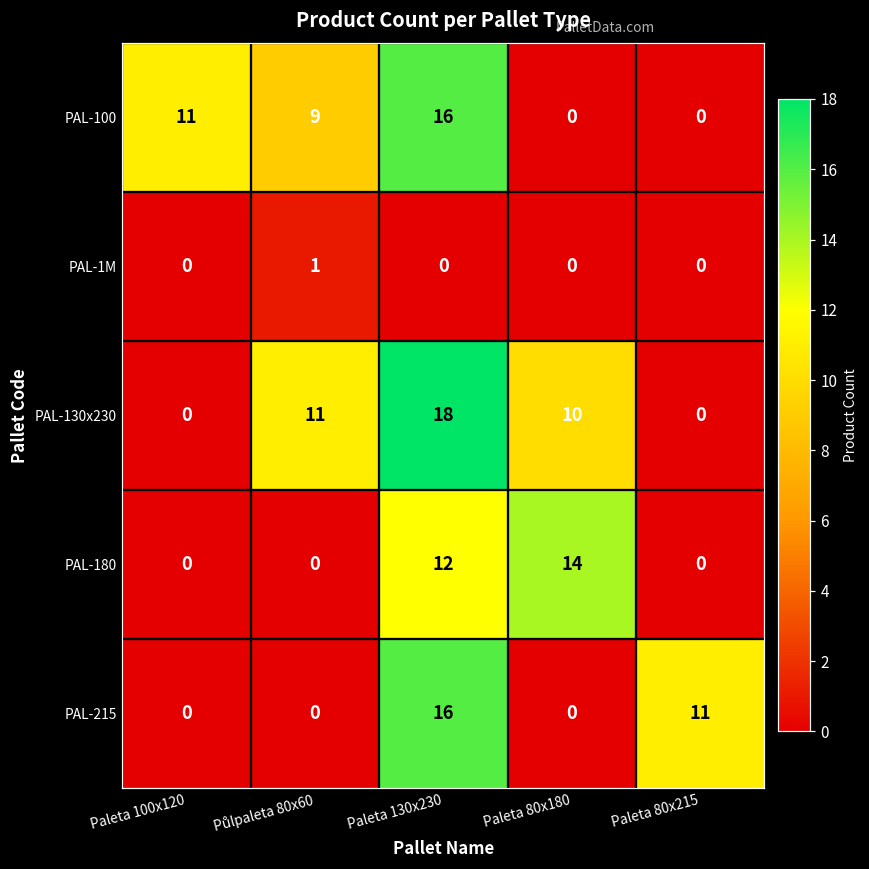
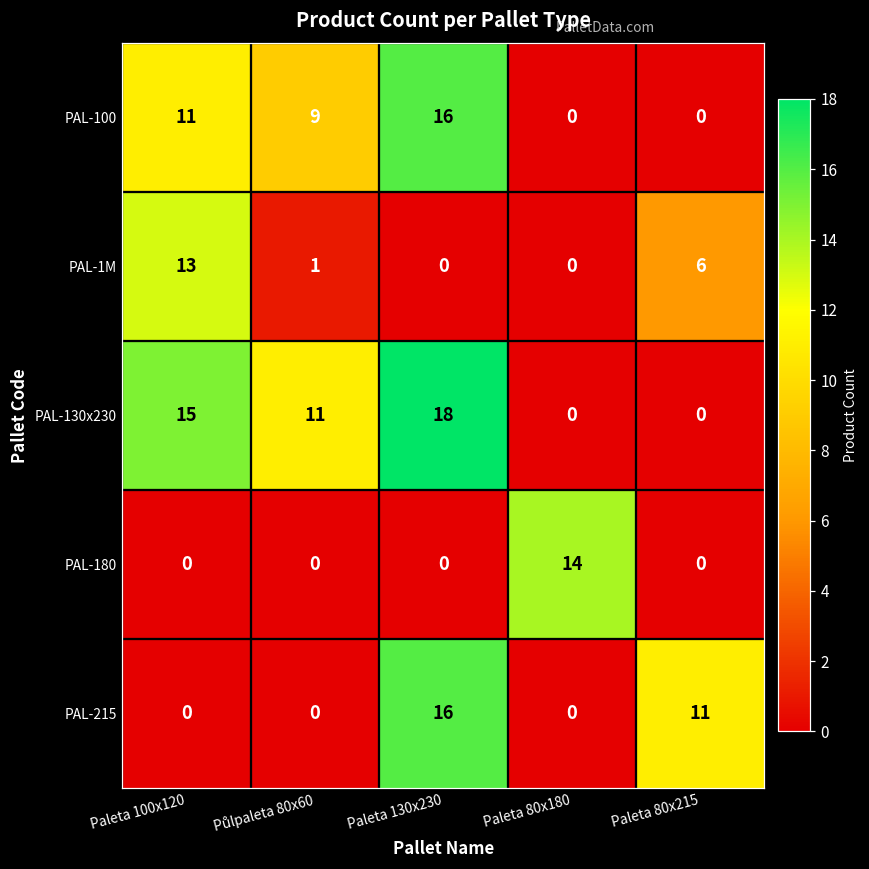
  {
    "PAL-100": {
      "Paleta 100x120": 11,
      "Půlpaleta 80x60": 9,
      "Paleta 130x230": 16,
      "Paleta 80x180": 0,
      "Paleta 80x215": 0
    },
    "PAL-1M": {
-     "Paleta 100x120": 0,
+     "Paleta 100x120": 13,
      "Půlpaleta 80x60": 1,
      "Paleta 130x230": 0,
      "Paleta 80x180": 0,
-     "Paleta 80x215": 0
+     "Paleta 80x215": 6
    },
    "PAL-130x230": {
-     "Paleta 100x120": 0,
+     "Paleta 100x120": 15,
      "Půlpaleta 80x60": 11,
      "Paleta 130x230": 18,
-     "Paleta 80x180": 10,
+     "Paleta 80x180": 0,
      "Paleta 80x215": 0
    },
    "PAL-180": {
      "Paleta 100x120": 0,
      "Půlpaleta 80x60": 0,
-     "Paleta 130x230": 12,
+     "Paleta 130x230": 0,
      "Paleta 80x180": 14,
      "Paleta 80x215": 0
    },
    "PAL-215": {
      "Paleta 100x120": 0,
      "Půlpaleta 80x60": 0,
      "Paleta 130x230": 16,
      "Paleta 80x180": 0,
      "Paleta 80x215": 11
    }
  }
